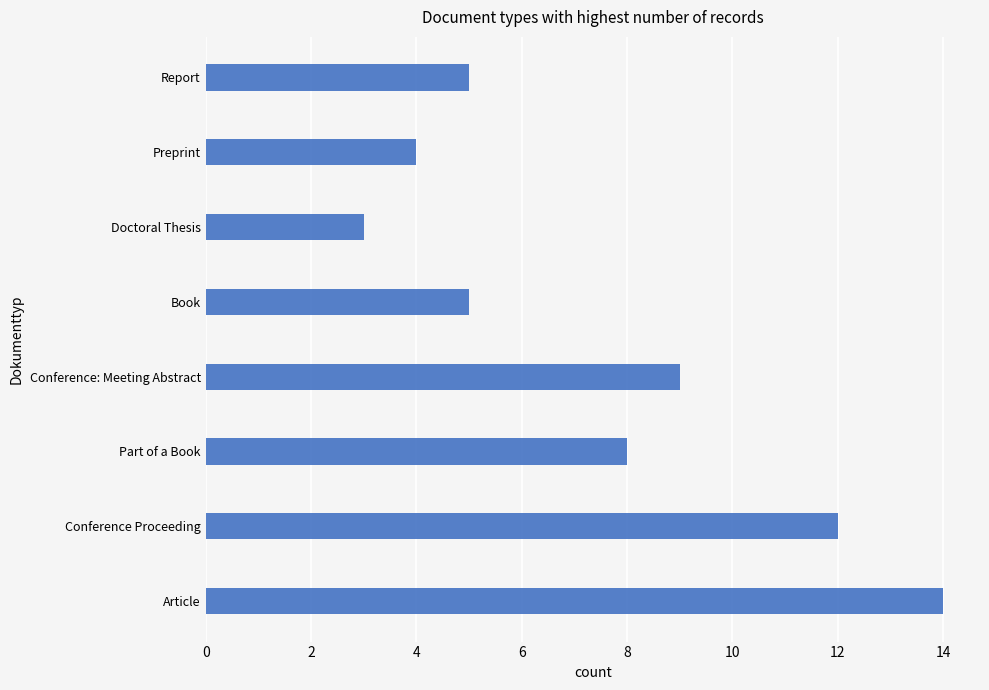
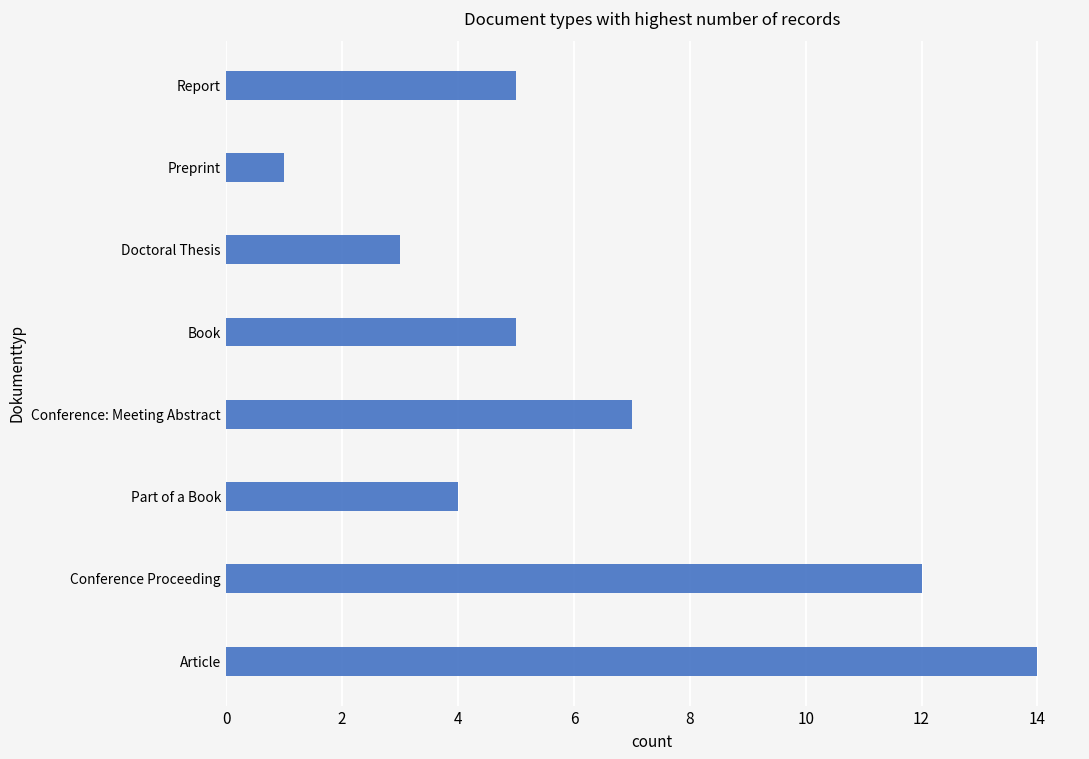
  {
    "Report": 5,
-   "Preprint": 4,
+   "Preprint": 1,
    "Doctoral Thesis": 3,
    "Book": 5,
-   "Conference: Meeting Abstract": 9,
-   "Part of a Book": 8,
+   "Conference: Meeting Abstract": 7,
+   "Part of a Book": 4,
    "Conference Proceeding": 12,
    "Article": 14
  }
